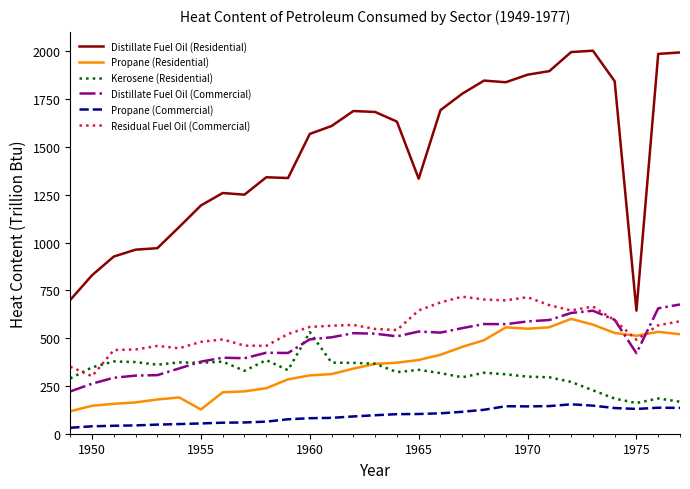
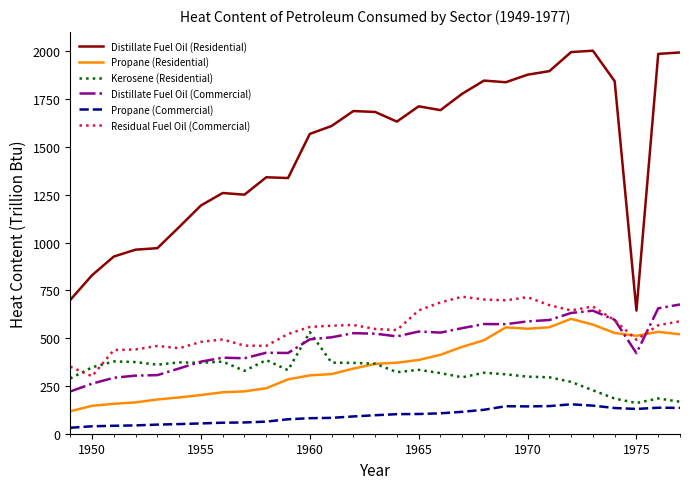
  {
    "Distillate Fuel Oil (Residential)": {
      "1950": 830,
      "1955": 1190,
      "1960": 1570,
-     "1965": 1330,
+     "1965": 1710,
      "1970": 1880,
      "1975": 640
    },
    "Propane (Residential)": {
      "1950": 150,
-     "1955": 130,
+     "1955": 200,
      "1960": 310,
      "1965": 390,
      "1970": 550,
      "1975": 510
    },
    "Kerosene (Residential)": {
      "1950": 350,
      "1960": 530,
      "1965": 330,
      "1970": 300,
      "1975": 160
    },
    "Distillate Fuel Oil (Commercial)": {
      "1950": 260,
      "1960": 490,
      "1965": 530,
      "1970": 590,
      "1975": 420
    },
    "Propane (Commercial)": {
      "1950": 40,
      "1955": 50,
      "1960": 80,
      "1965": 100,
      "1970": 140,
      "1975": 130
    },
    "Residual Fuel Oil (Commercial)": {
      "1950": 300,
      "1955": 480,
      "1960": 560,
      "1965": 640,
      "1970": 710,
      "1975": 490
    }
  }
